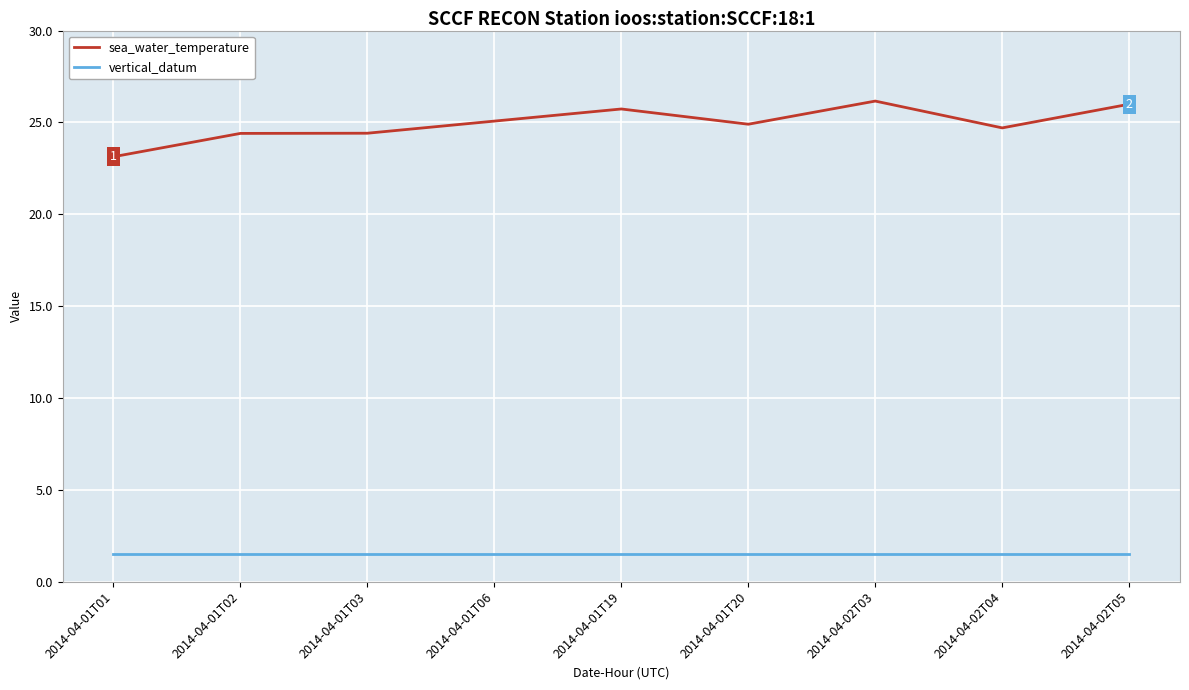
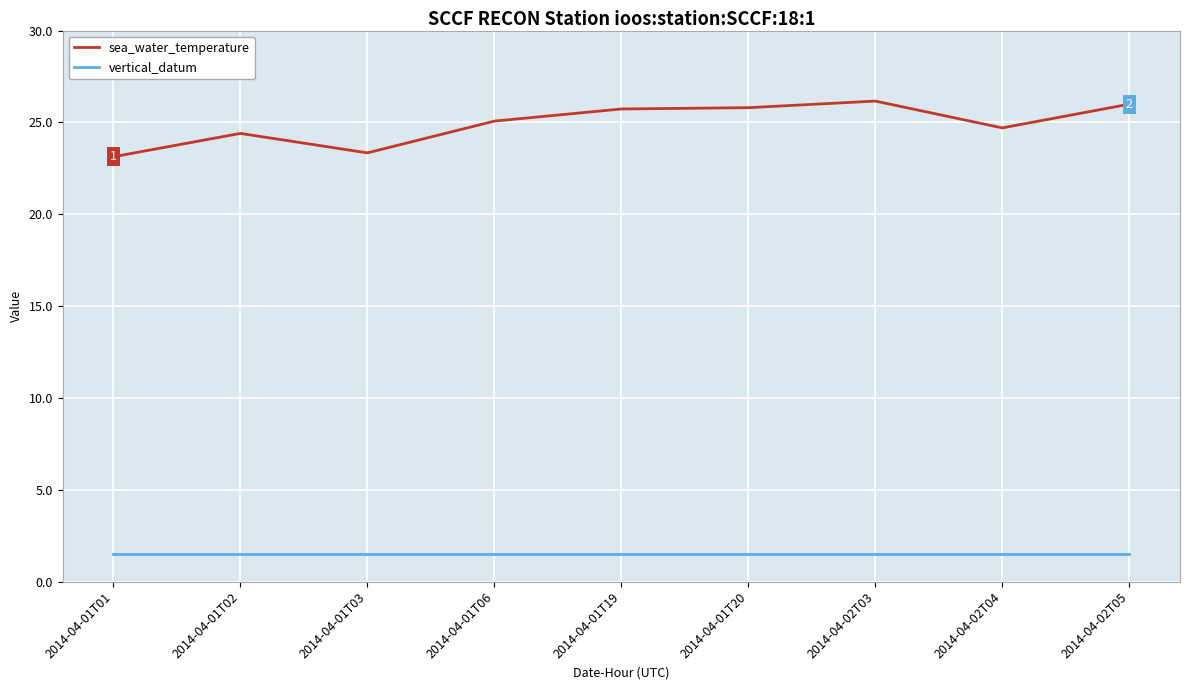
  {
    "sea_water_temperature": {
      "2014-04-01T02": 24.4,
-     "2014-04-01T03": 24.4,
+     "2014-04-01T03": 23.3,
      "2014-04-01T06": 25.1,
      "2014-04-01T19": 25.7,
-     "2014-04-01T20": 24.9,
+     "2014-04-01T20": 25.8,
      "2014-04-02T03": 26.2,
      "2014-04-02T04": 24.7
    },
    "vertical_datum": {
      "2014-04-01T01": 1.5,
      "2014-04-01T02": 1.5,
      "2014-04-01T03": 1.5,
      "2014-04-01T06": 1.5,
      "2014-04-01T19": 1.5,
      "2014-04-01T20": 1.5,
      "2014-04-02T03": 1.5,
      "2014-04-02T04": 1.5,
      "2014-04-02T05": 1.5
    }
  }
